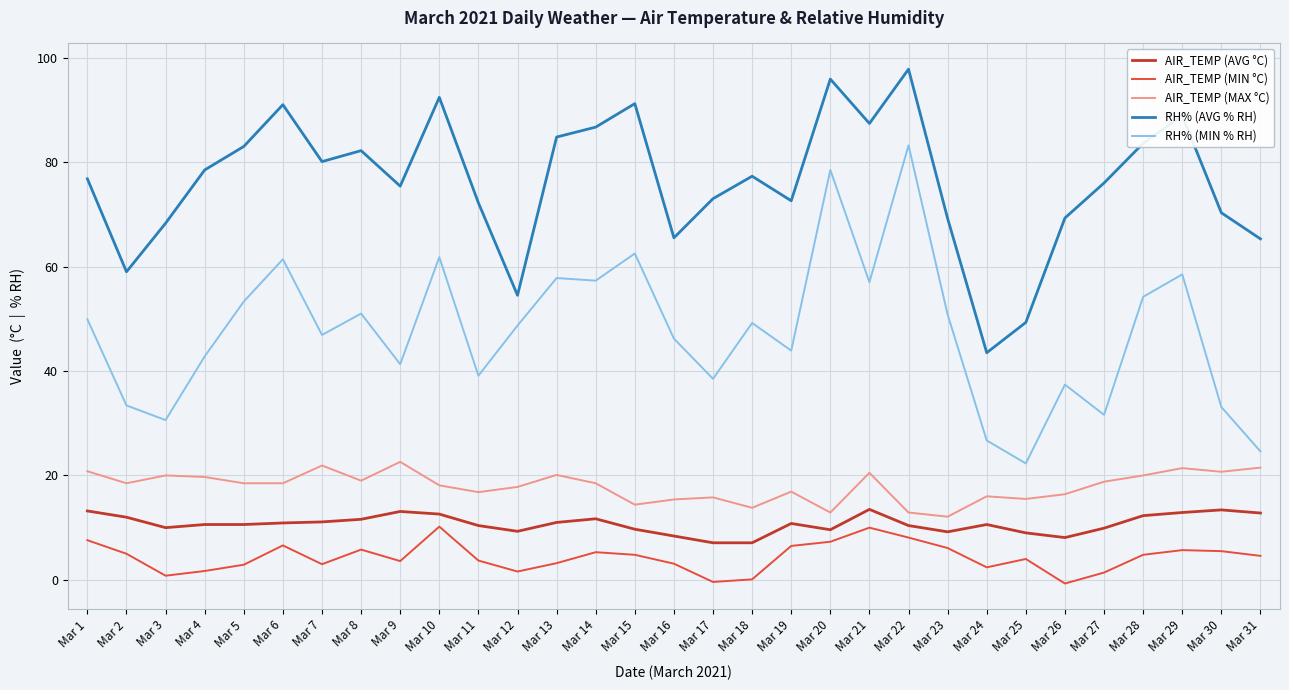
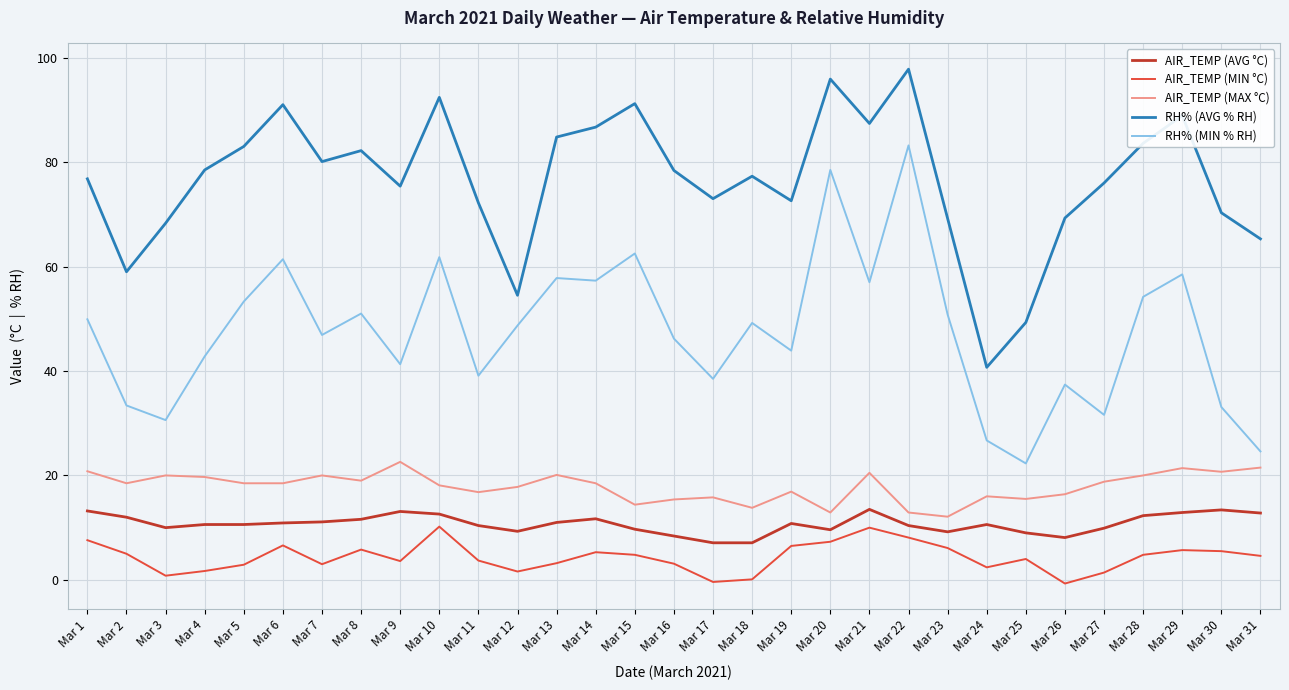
  {
    "AIR_TEMP (MAX °C)": {
      "Mar 1": 21,
      "Mar 2": 19,
      "Mar 3": 20,
      "Mar 4": 20,
      "Mar 5": 19,
      "Mar 6": 19,
-     "Mar 7": 22,
+     "Mar 7": 20,
      "Mar 8": 19,
      "Mar 9": 23,
      "Mar 10": 18,
      "Mar 11": 17,
      "Mar 12": 18,
      "Mar 13": 20,
      "Mar 14": 19,
      "Mar 15": 14,
      "Mar 16": 15,
      "Mar 17": 16,
      "Mar 18": 14,
      "Mar 19": 17,
      "Mar 20": 13,
      "Mar 21": 21,
      "Mar 22": 13,
      "Mar 23": 12,
      "Mar 24": 16,
      "Mar 25": 16,
      "Mar 26": 16,
      "Mar 27": 19,
      "Mar 28": 20,
      "Mar 29": 21,
      "Mar 30": 21,
      "Mar 31": 22
    },
    "RH% (AVG % RH)": {
      "Mar 1": 77,
      "Mar 2": 59,
      "Mar 3": 68,
      "Mar 4": 79,
      "Mar 5": 83,
      "Mar 6": 91,
      "Mar 7": 80,
      "Mar 8": 82,
      "Mar 9": 75,
      "Mar 10": 92,
      "Mar 11": 72,
      "Mar 12": 55,
      "Mar 13": 85,
      "Mar 14": 87,
      "Mar 15": 91,
-     "Mar 16": 66,
+     "Mar 16": 78,
      "Mar 17": 73,
      "Mar 18": 77,
      "Mar 19": 73,
      "Mar 20": 96,
      "Mar 21": 87,
      "Mar 22": 98,
      "Mar 23": 69,
-     "Mar 24": 44,
+     "Mar 24": 41,
      "Mar 25": 49,
      "Mar 26": 69,
      "Mar 27": 76,
      "Mar 30": 70,
      "Mar 31": 65
    },
    "RH% (MIN % RH)": {
      "Mar 1": 50,
      "Mar 2": 33,
      "Mar 3": 31,
      "Mar 4": 43,
      "Mar 5": 53,
      "Mar 6": 61,
      "Mar 7": 47,
      "Mar 8": 51,
      "Mar 9": 41,
      "Mar 10": 62,
      "Mar 11": 39,
      "Mar 12": 49,
      "Mar 13": 58,
      "Mar 14": 57,
      "Mar 15": 63,
      "Mar 16": 46,
      "Mar 17": 39,
      "Mar 18": 49,
      "Mar 19": 44,
      "Mar 20": 79,
      "Mar 21": 57,
      "Mar 22": 83,
      "Mar 23": 51,
      "Mar 24": 27,
      "Mar 25": 22,
      "Mar 26": 37,
      "Mar 27": 32,
      "Mar 28": 54,
      "Mar 29": 59,
      "Mar 30": 33,
      "Mar 31": 25
    }
  }
